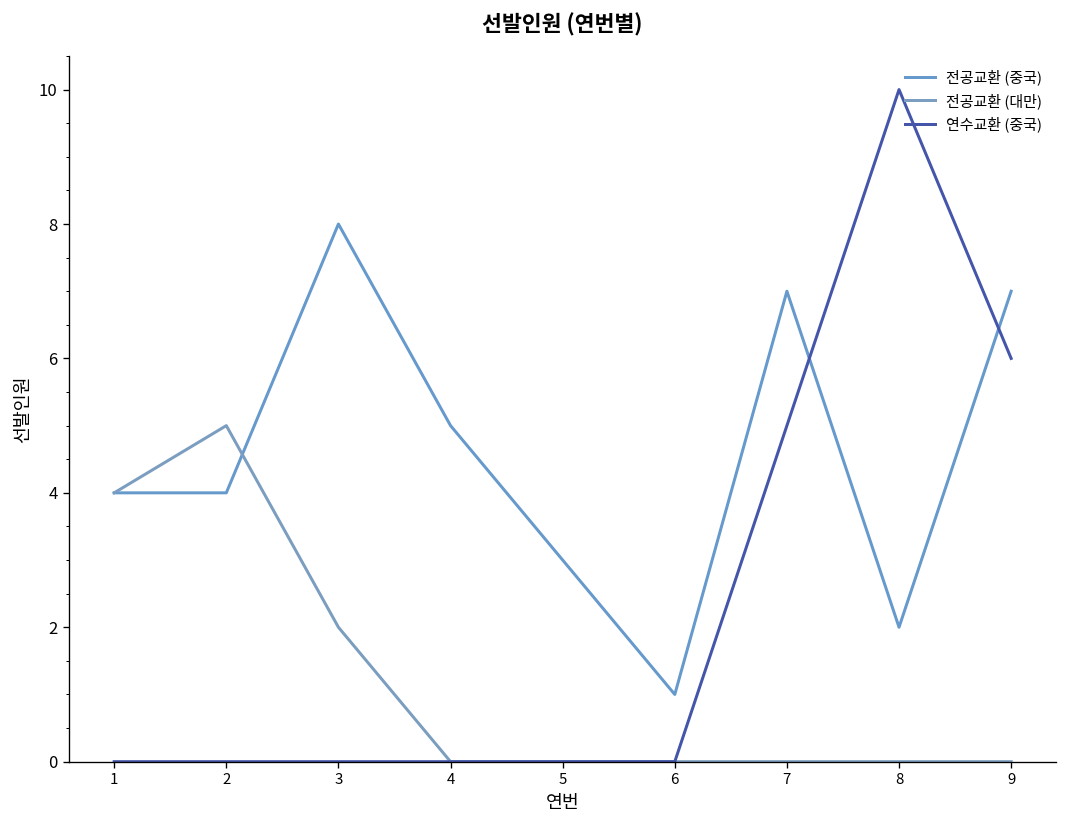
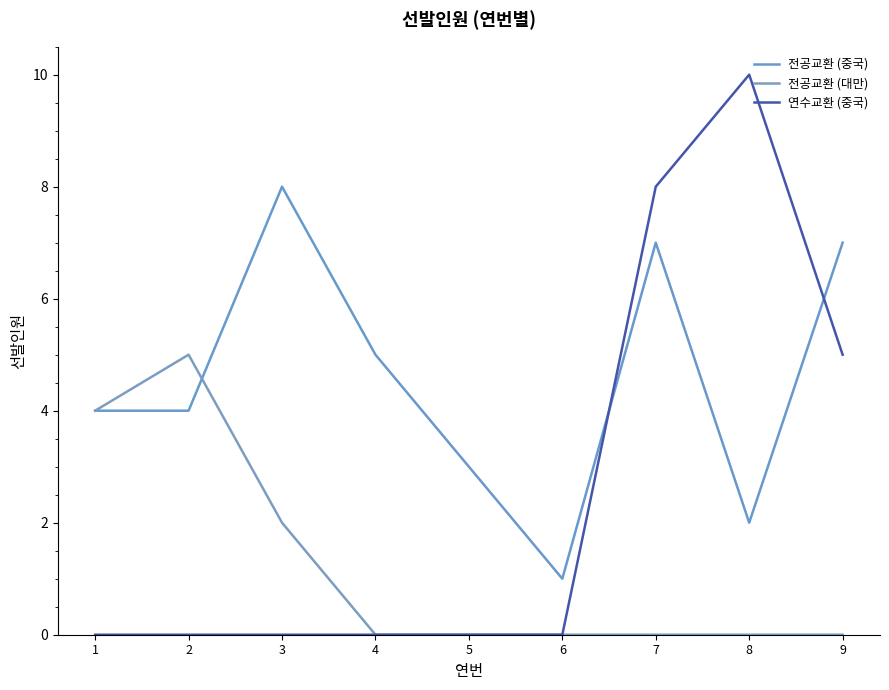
  {
    "연수교환 (중국)": {
      "1": 0,
      "2": 0,
      "3": 0,
-     "7": 5,
+     "7": 8,
      "8": 10,
-     "9": 6
+     "9": 5
    }
  }
